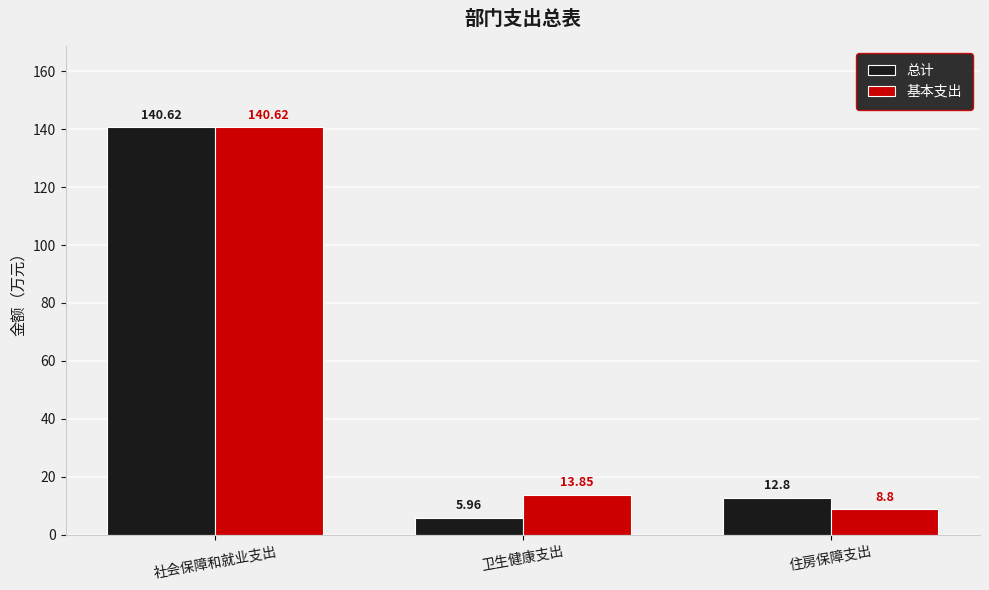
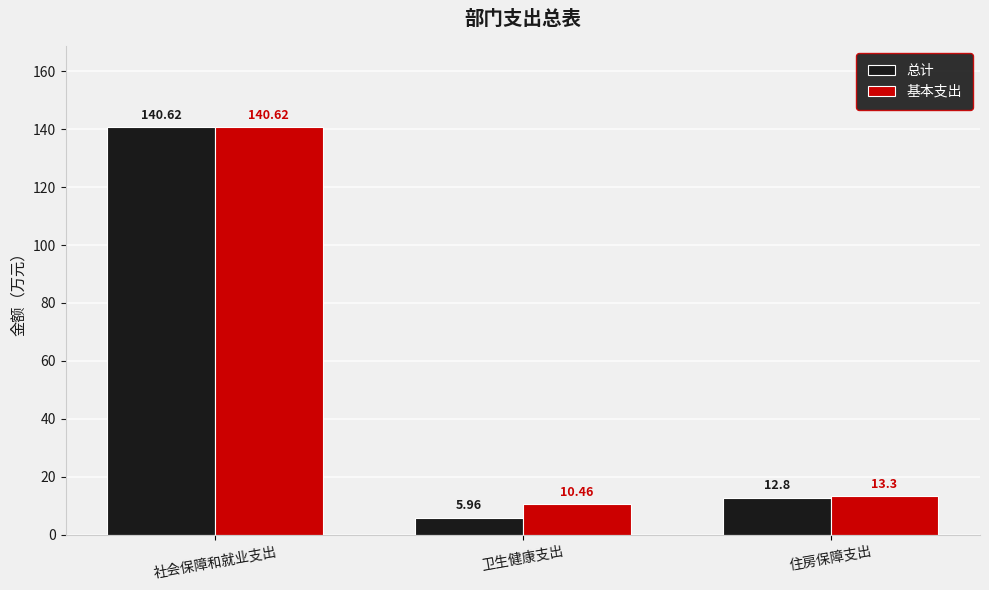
  {
    "总计": {
      "社会保障和就业支出": 140.62,
      "卫生健康支出": 5.96,
      "住房保障支出": 12.8
    },
    "基本支出": {
      "社会保障和就业支出": 140.62,
-     "卫生健康支出": 13.85,
-     "住房保障支出": 8.8
+     "卫生健康支出": 10.46,
+     "住房保障支出": 13.3
    }
  }
